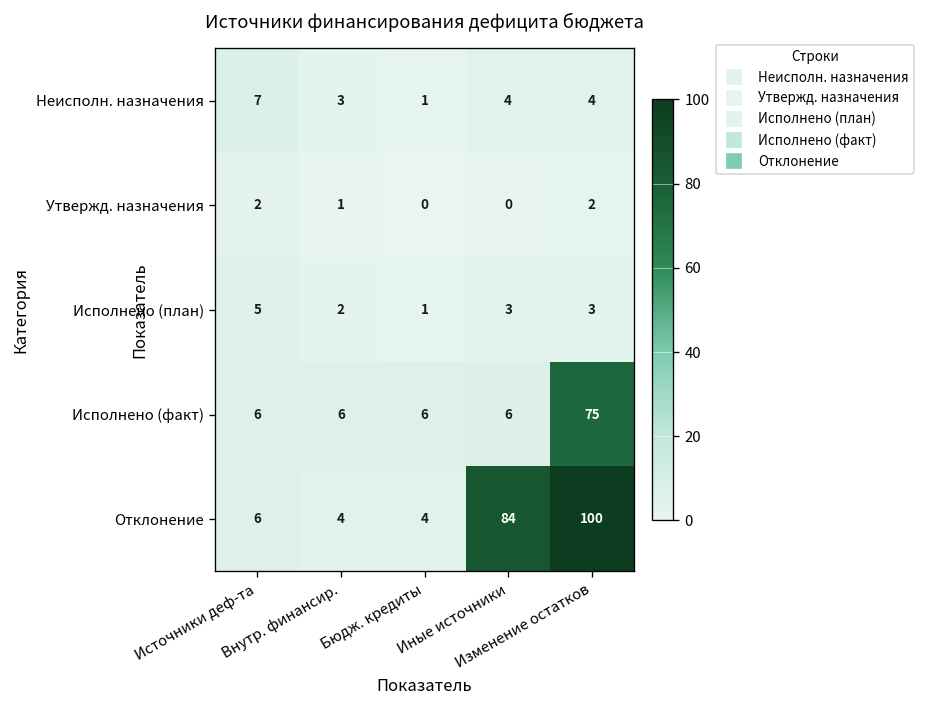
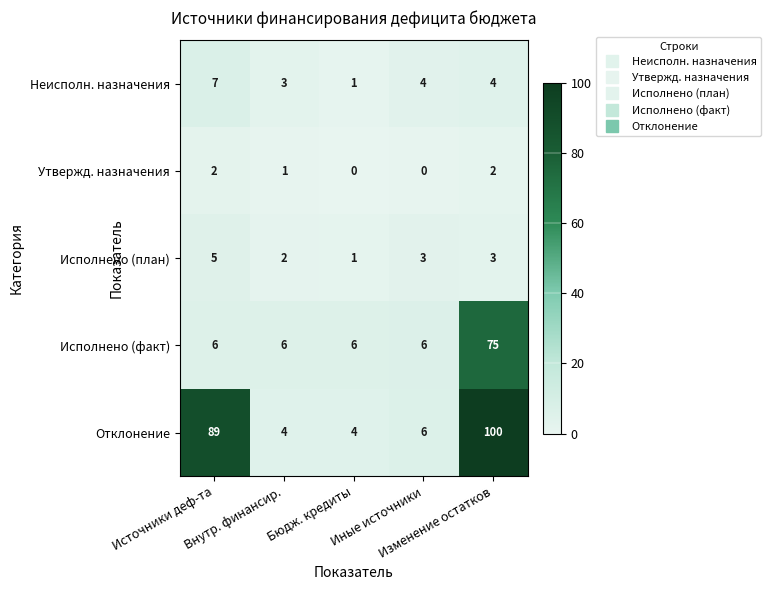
  {
    "Неисполн. назначения": {
      "Источники деф-та": 7,
      "Внутр. финансир.": 3,
      "Бюдж. кредиты": 1,
      "Иные источники": 4,
      "Изменение остатков": 4
    },
    "Утвержд. назначения": {
      "Источники деф-та": 2,
      "Внутр. финансир.": 1,
      "Бюдж. кредиты": 0,
      "Иные источники": 0,
      "Изменение остатков": 2
    },
    "Исполнено (план)": {
      "Источники деф-та": 5,
      "Внутр. финансир.": 2,
      "Бюдж. кредиты": 1,
      "Иные источники": 3,
      "Изменение остатков": 3
    },
    "Исполнено (факт)": {
      "Источники деф-та": 6,
      "Внутр. финансир.": 6,
      "Бюдж. кредиты": 6,
      "Иные источники": 6,
      "Изменение остатков": 75
    },
    "Отклонение": {
-     "Источники деф-та": 6,
+     "Источники деф-та": 89,
      "Внутр. финансир.": 4,
      "Бюдж. кредиты": 4,
-     "Иные источники": 84,
+     "Иные источники": 6,
      "Изменение остатков": 100
    }
  }
